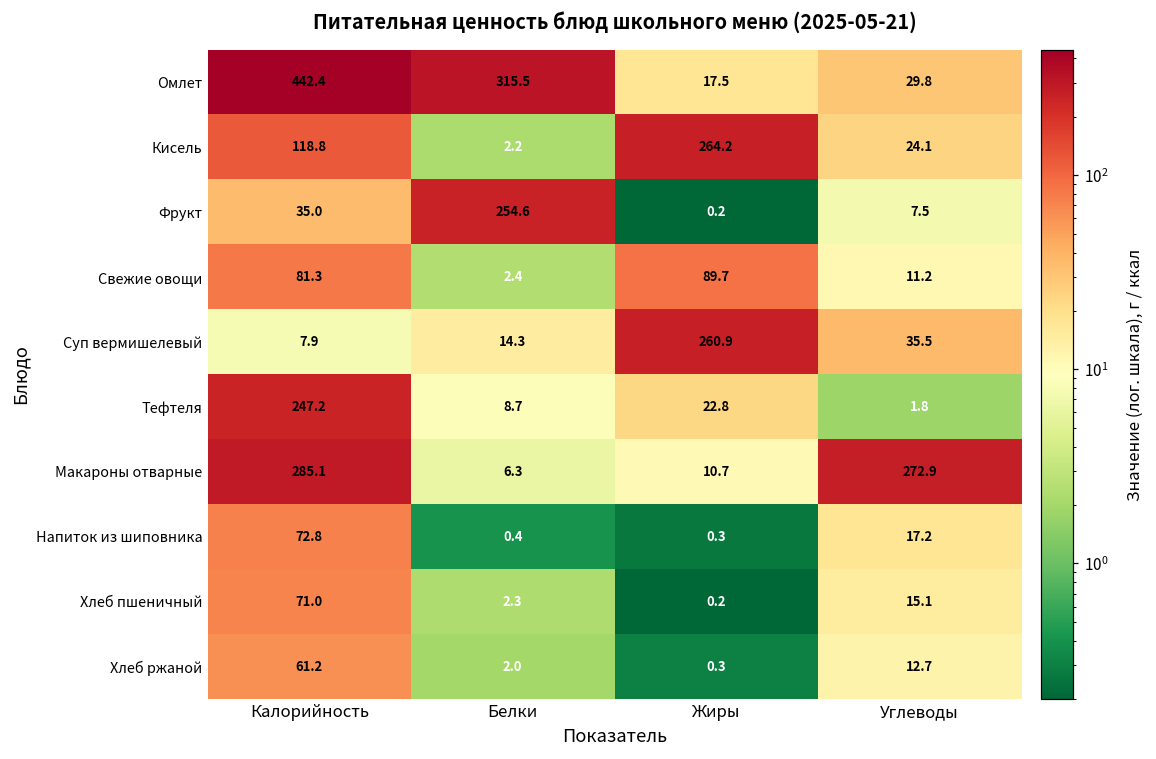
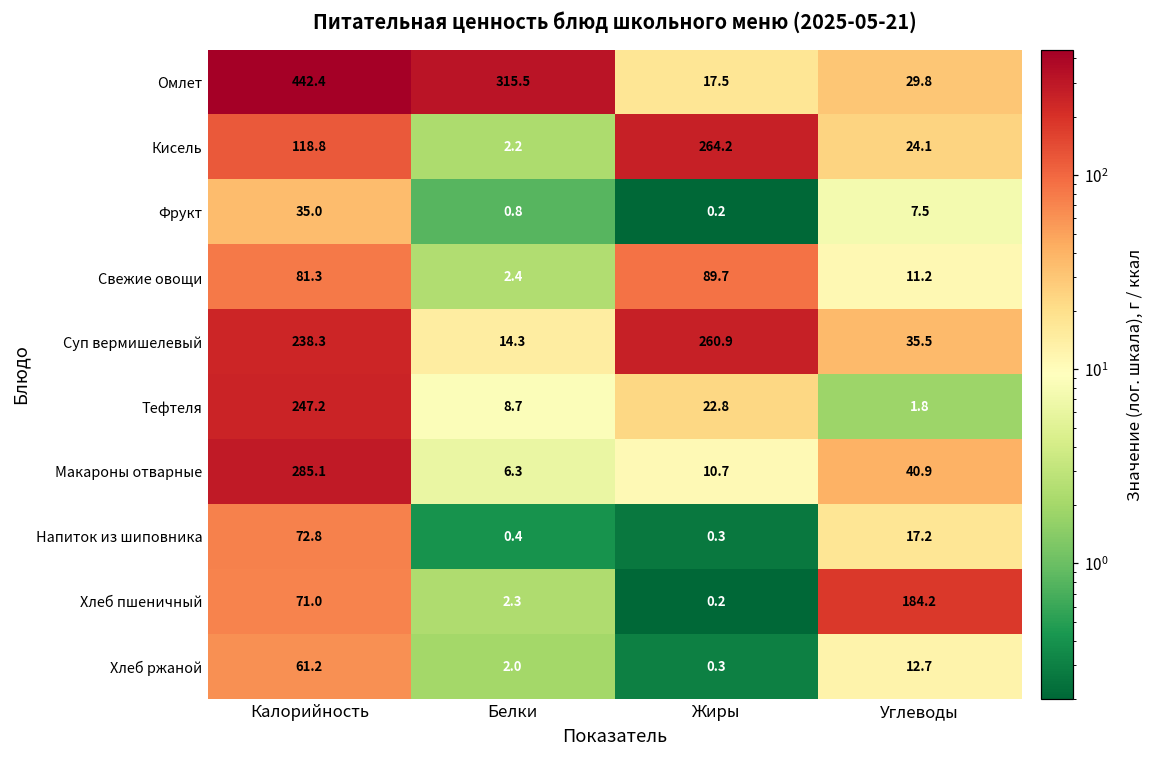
  {
    "Омлет": {
      "Калорийность": 442.4,
      "Белки": 315.5,
      "Жиры": 17.5,
      "Углеводы": 29.8
    },
    "Кисель": {
      "Калорийность": 118.8,
      "Белки": 2.2,
      "Жиры": 264.2,
      "Углеводы": 24.1
    },
    "Фрукт": {
      "Калорийность": 35.0,
-     "Белки": 254.6,
+     "Белки": 0.8,
      "Жиры": 0.2,
      "Углеводы": 7.5
    },
    "Свежие овощи": {
      "Калорийность": 81.3,
      "Белки": 2.4,
      "Жиры": 89.7,
      "Углеводы": 11.2
    },
    "Суп вермишелевый": {
-     "Калорийность": 7.9,
+     "Калорийность": 238.3,
      "Белки": 14.3,
      "Жиры": 260.9,
      "Углеводы": 35.5
    },
    "Тефтеля": {
      "Калорийность": 247.2,
      "Белки": 8.7,
      "Жиры": 22.8,
      "Углеводы": 1.8
    },
    "Макароны отварные": {
      "Калорийность": 285.1,
      "Белки": 6.3,
      "Жиры": 10.7,
-     "Углеводы": 272.9
+     "Углеводы": 40.9
    },
    "Напиток из шиповника": {
      "Калорийность": 72.8,
      "Белки": 0.4,
      "Жиры": 0.3,
      "Углеводы": 17.2
    },
    "Хлеб пшеничный": {
      "Калорийность": 71.0,
      "Белки": 2.3,
      "Жиры": 0.2,
-     "Углеводы": 15.1
+     "Углеводы": 184.2
    },
    "Хлеб ржаной": {
      "Калорийность": 61.2,
      "Белки": 2.0,
      "Жиры": 0.3,
      "Углеводы": 12.7
    }
  }
